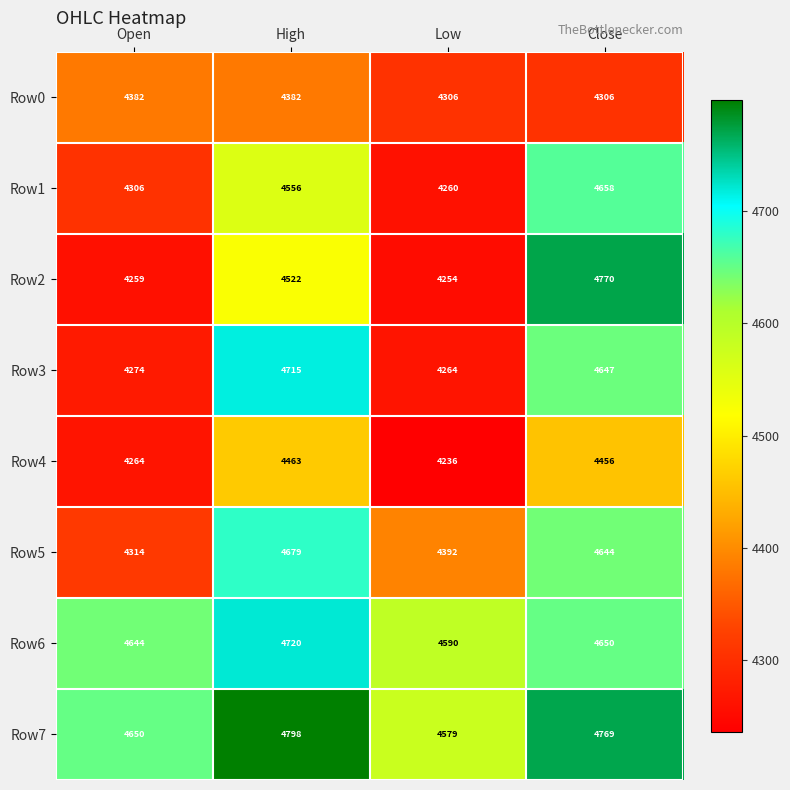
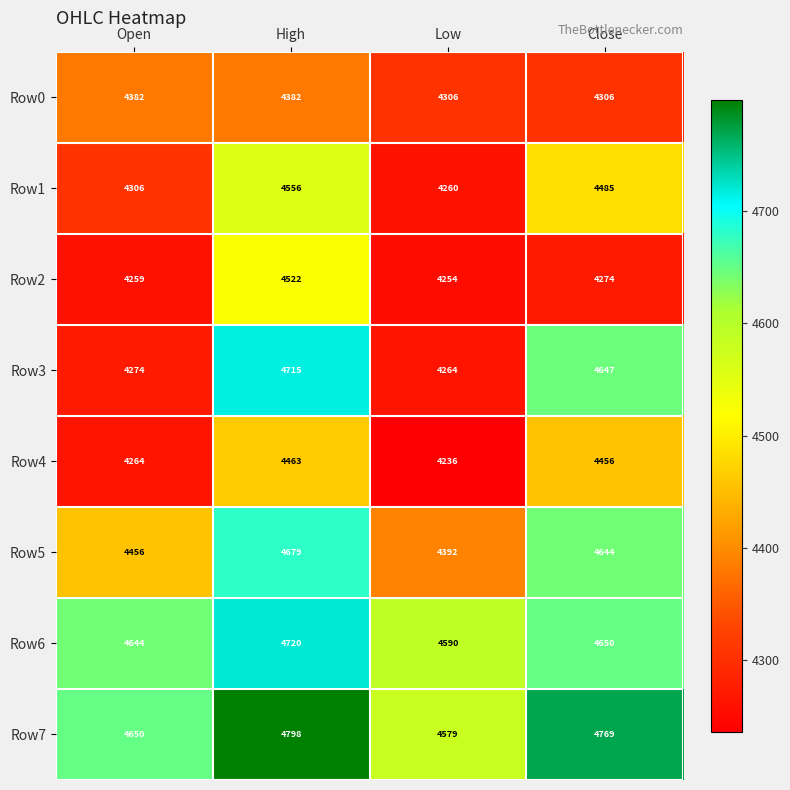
  {
    "Row0": {
      "Open": 4382,
      "High": 4382,
      "Low": 4306,
      "Close": 4306
    },
    "Row1": {
      "Open": 4306,
      "High": 4556,
      "Low": 4260,
-     "Close": 4658
+     "Close": 4485
    },
    "Row2": {
      "Open": 4259,
      "High": 4522,
      "Low": 4254,
-     "Close": 4770
+     "Close": 4274
    },
    "Row3": {
      "Open": 4274,
      "High": 4715,
      "Low": 4264,
      "Close": 4647
    },
    "Row4": {
      "Open": 4264,
      "High": 4463,
      "Low": 4236,
      "Close": 4456
    },
    "Row5": {
-     "Open": 4314,
+     "Open": 4456,
      "High": 4679,
      "Low": 4392,
      "Close": 4644
    },
    "Row6": {
      "Open": 4644,
      "High": 4720,
      "Low": 4590,
      "Close": 4650
    },
    "Row7": {
      "Open": 4650,
      "High": 4798,
      "Low": 4579,
      "Close": 4769
    }
  }
